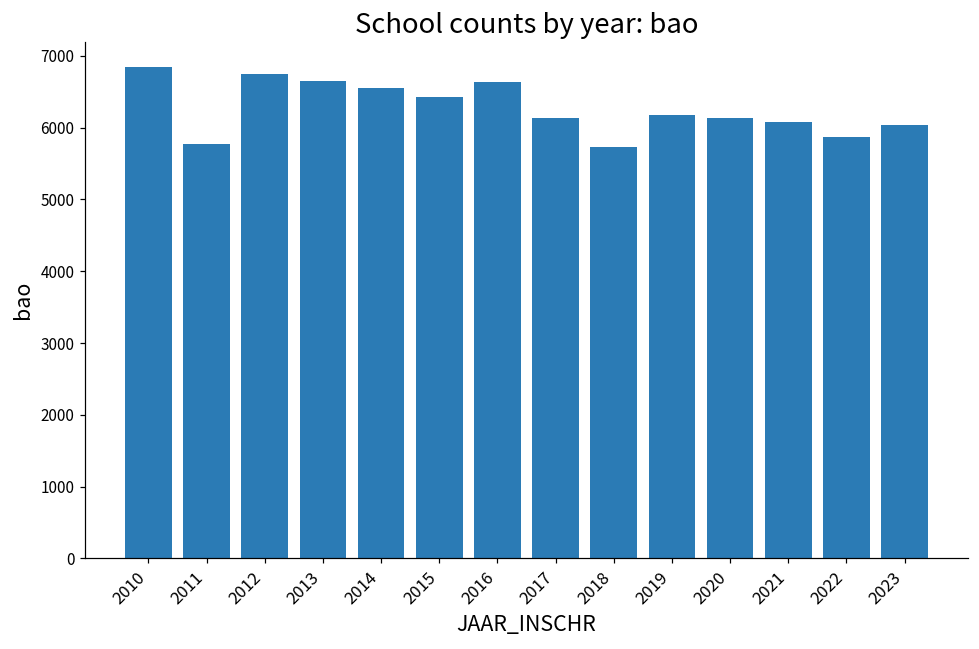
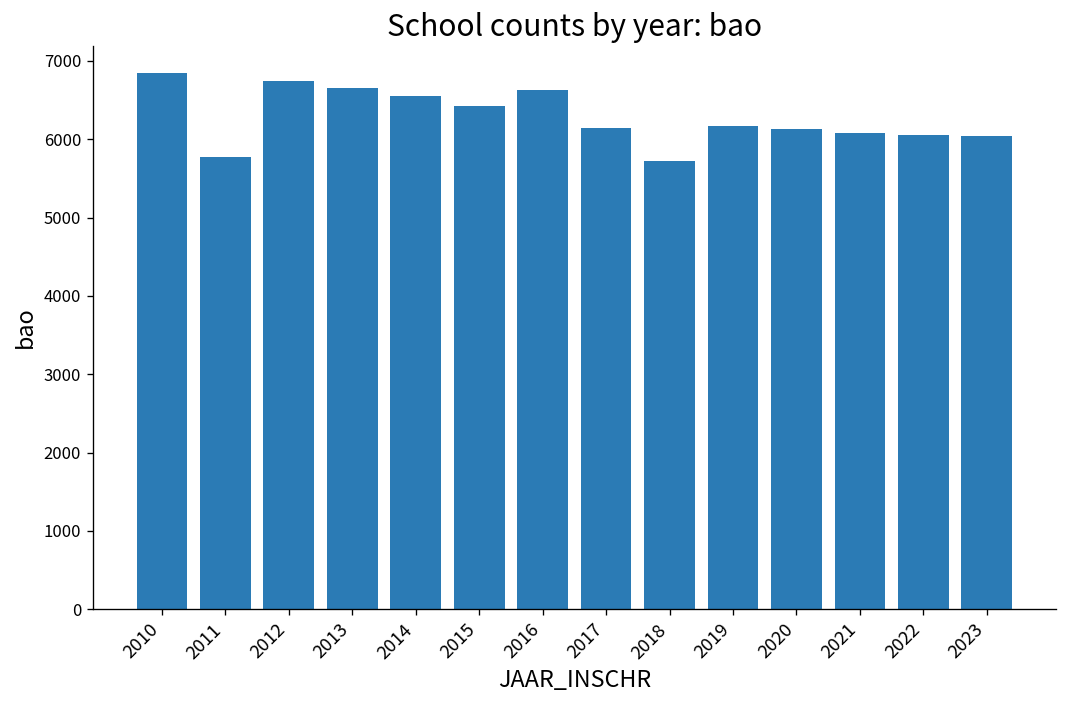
  {
    "2010": 6800,
    "2011": 5800,
    "2012": 6700,
    "2013": 6600,
    "2014": 6500,
    "2015": 6400,
    "2016": 6600,
    "2017": 6100,
    "2018": 5700,
    "2019": 6200,
    "2020": 6100,
    "2021": 6100,
-   "2022": 5900,
+   "2022": 6100,
    "2023": 6000
  }
